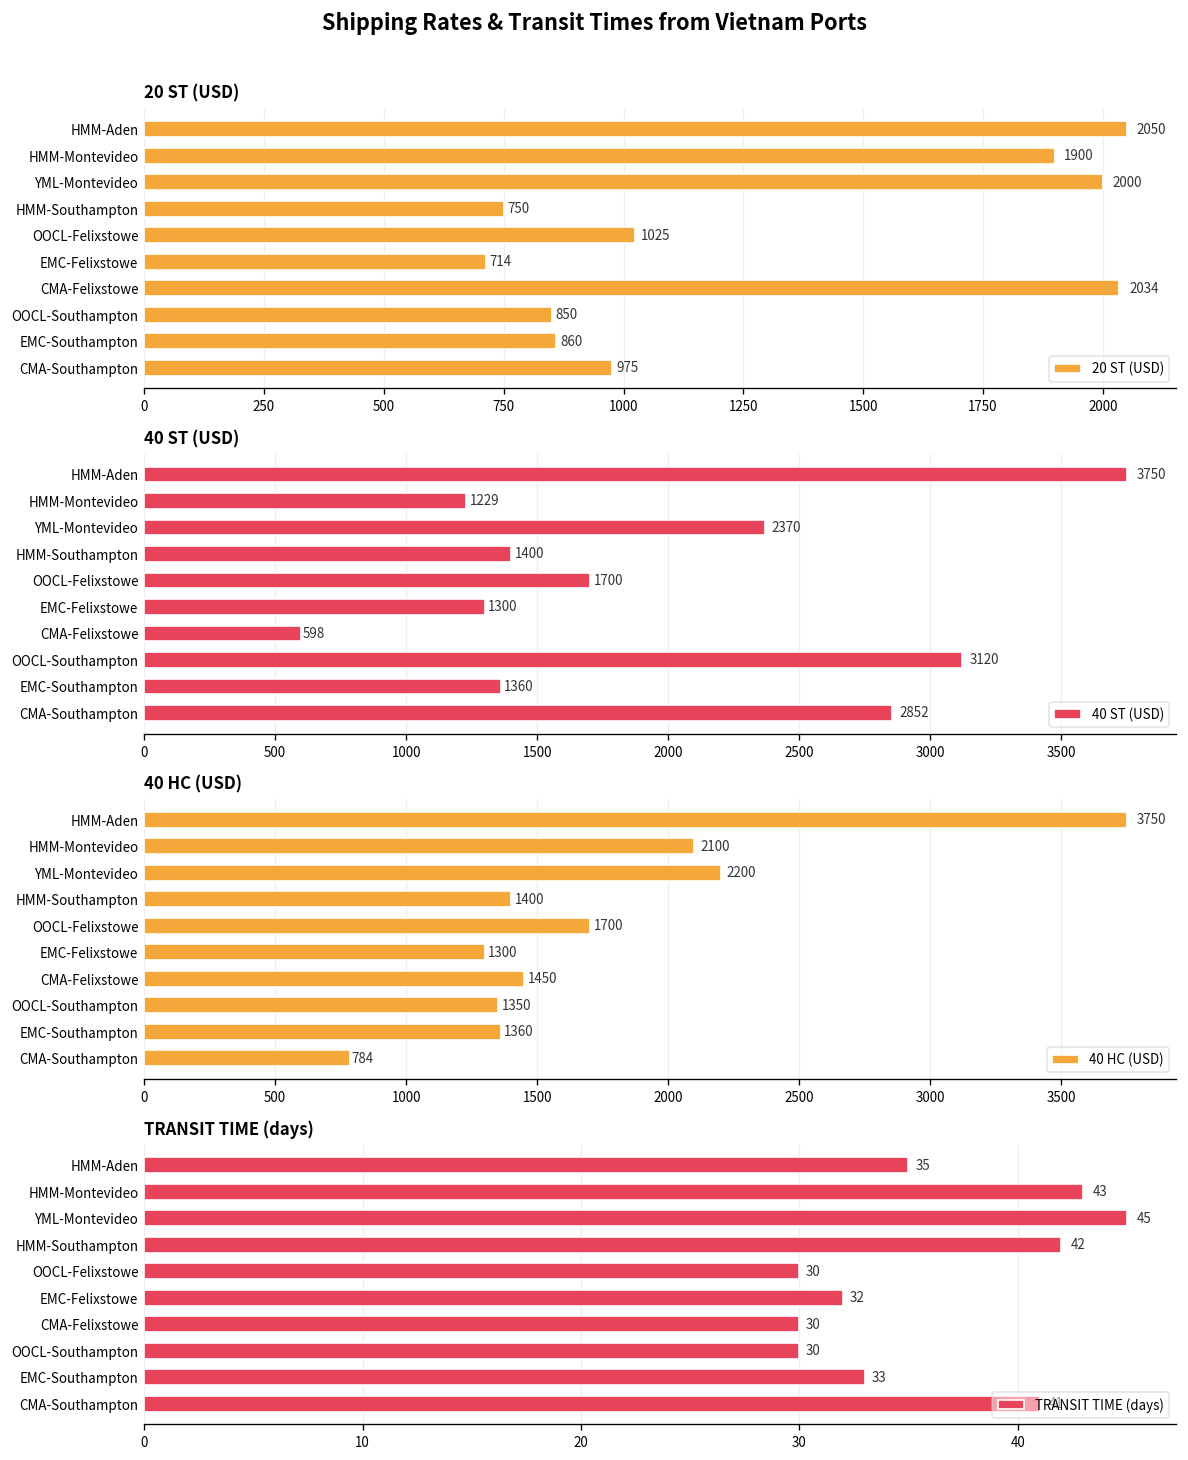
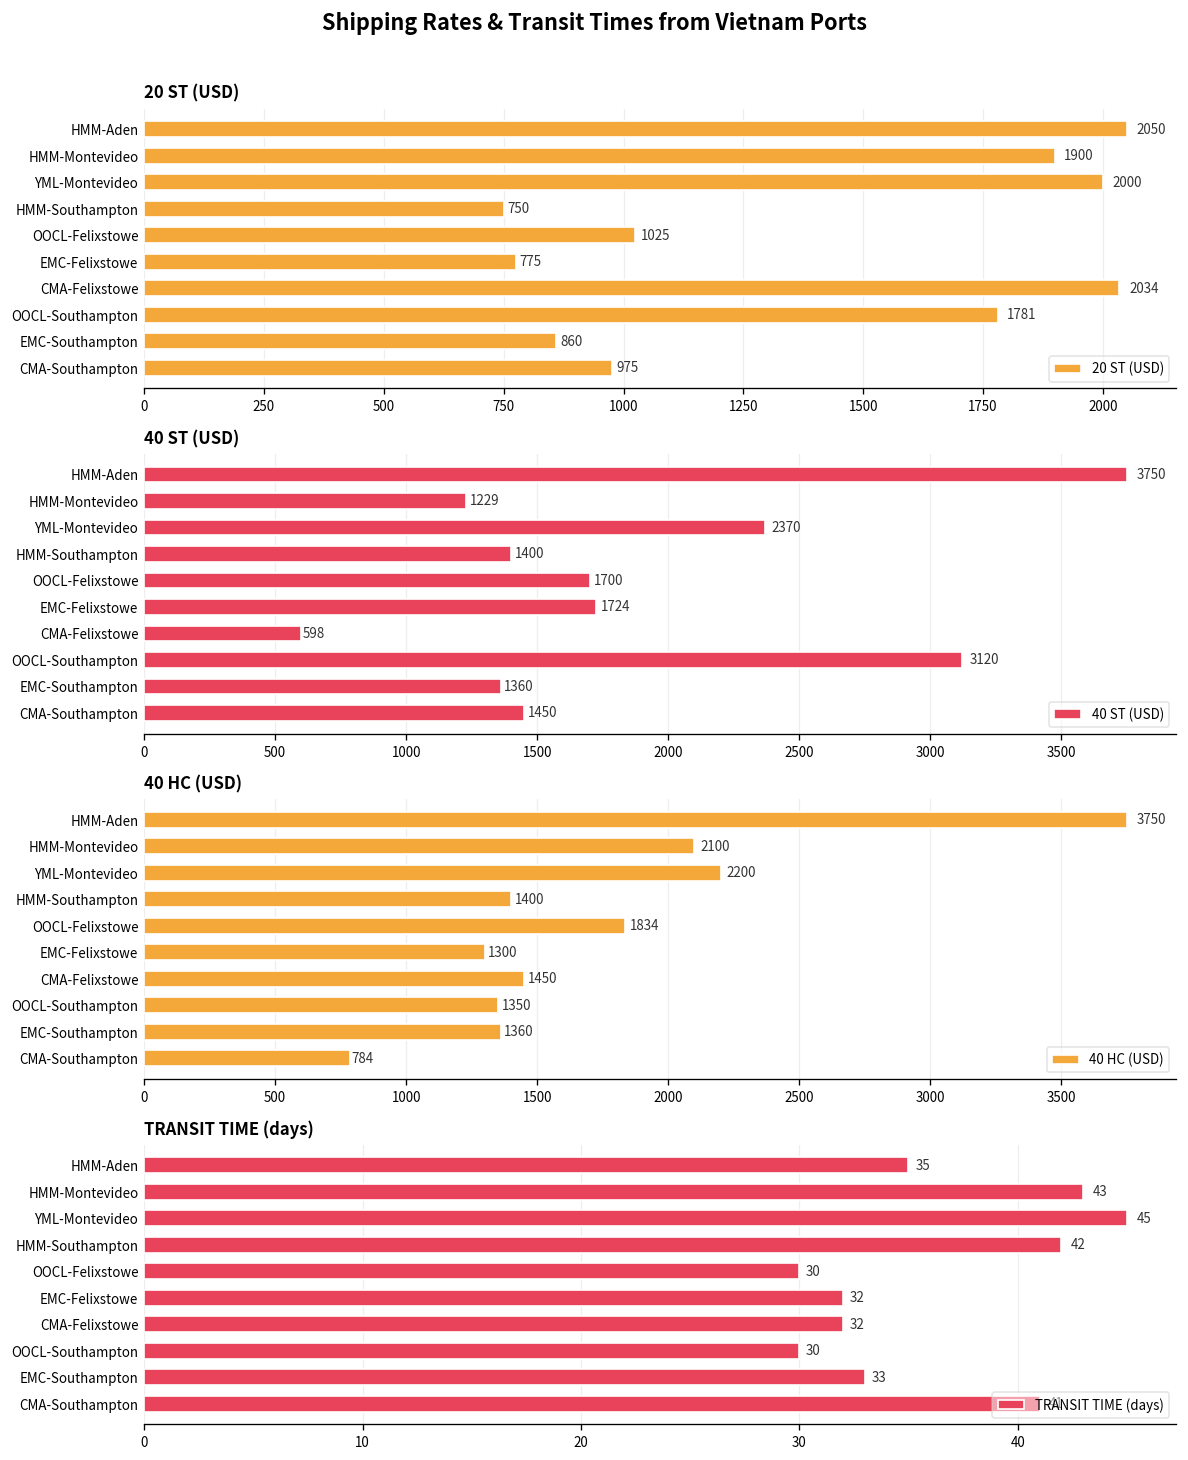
  {
    "20 ST (USD)": {
      "HMM-Aden": 2050,
      "HMM-Montevideo": 1900,
      "YML-Montevideo": 2000,
      "HMM-Southampton": 750,
      "OOCL-Felixstowe": 1025,
-     "EMC-Felixstowe": 714,
+     "EMC-Felixstowe": 775,
      "CMA-Felixstowe": 2034,
-     "OOCL-Southampton": 850,
+     "OOCL-Southampton": 1781,
      "EMC-Southampton": 860,
      "CMA-Southampton": 975
    },
    "40 ST (USD)": {
      "HMM-Aden": 3750,
      "HMM-Montevideo": 1229,
      "YML-Montevideo": 2370,
      "HMM-Southampton": 1400,
      "OOCL-Felixstowe": 1700,
-     "EMC-Felixstowe": 1300,
+     "EMC-Felixstowe": 1724,
      "CMA-Felixstowe": 598,
      "OOCL-Southampton": 3120,
      "EMC-Southampton": 1360,
-     "CMA-Southampton": 2852
+     "CMA-Southampton": 1450
    },
    "40 HC (USD)": {
      "HMM-Aden": 3750,
      "HMM-Montevideo": 2100,
      "YML-Montevideo": 2200,
      "HMM-Southampton": 1400,
-     "OOCL-Felixstowe": 1700,
+     "OOCL-Felixstowe": 1834,
      "EMC-Felixstowe": 1300,
      "CMA-Felixstowe": 1450,
      "OOCL-Southampton": 1350,
      "EMC-Southampton": 1360,
      "CMA-Southampton": 784
    },
    "TRANSIT TIME (days)": {
      "HMM-Aden": 35,
      "HMM-Montevideo": 43,
      "YML-Montevideo": 45,
      "HMM-Southampton": 42,
      "OOCL-Felixstowe": 30,
      "EMC-Felixstowe": 32,
-     "CMA-Felixstowe": 30,
+     "CMA-Felixstowe": 32,
      "OOCL-Southampton": 30,
      "EMC-Southampton": 33
    }
  }
